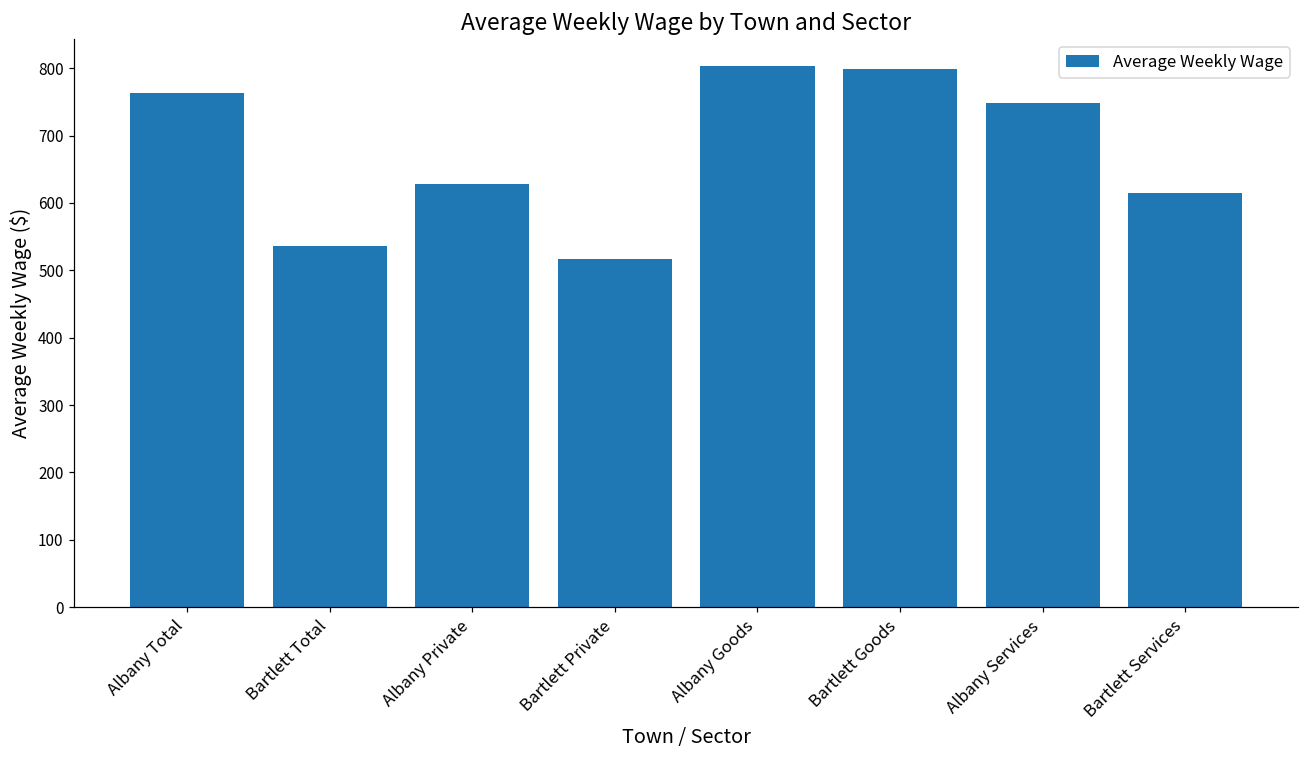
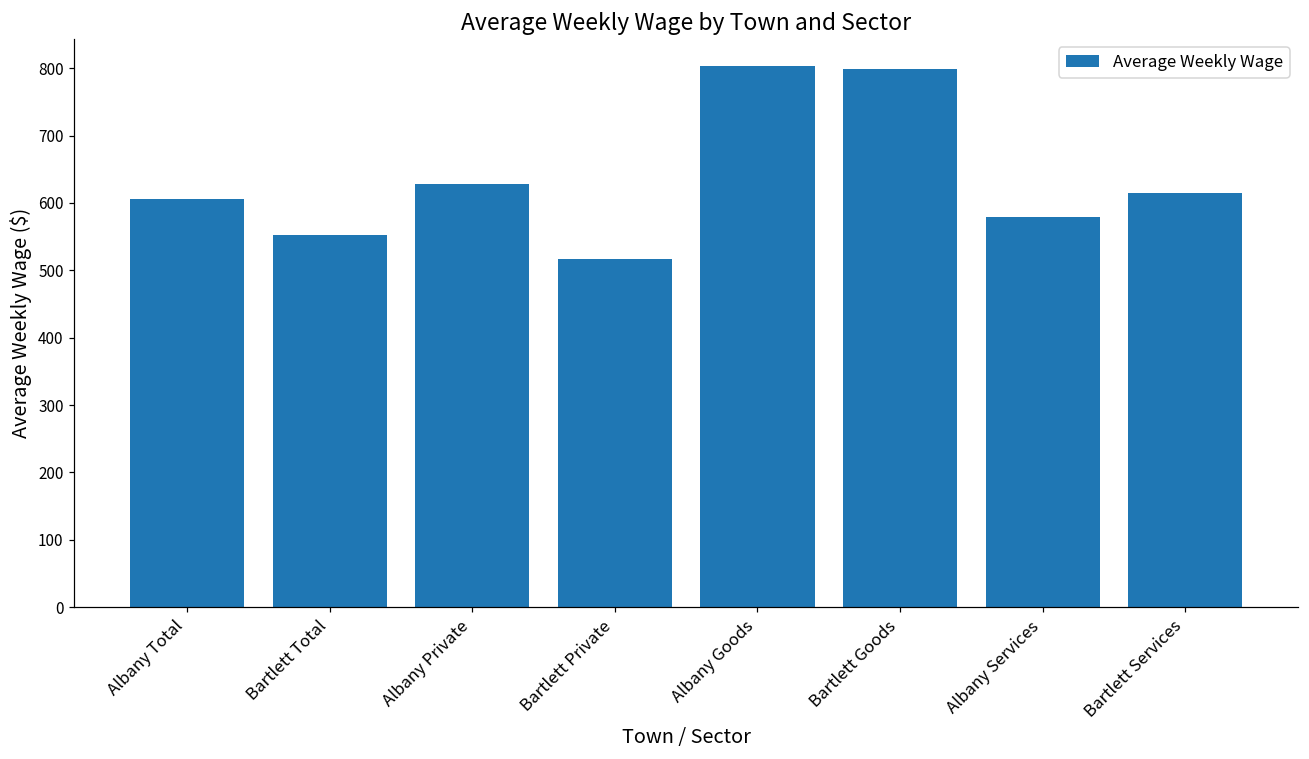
  {
-   "Albany Total": 760,
-   "Bartlett Total": 540,
+   "Albany Total": 610,
+   "Bartlett Total": 550,
    "Albany Private": 630,
    "Bartlett Private": 520,
    "Albany Goods": 800,
    "Bartlett Goods": 800,
-   "Albany Services": 750,
+   "Albany Services": 580,
    "Bartlett Services": 610
  }
